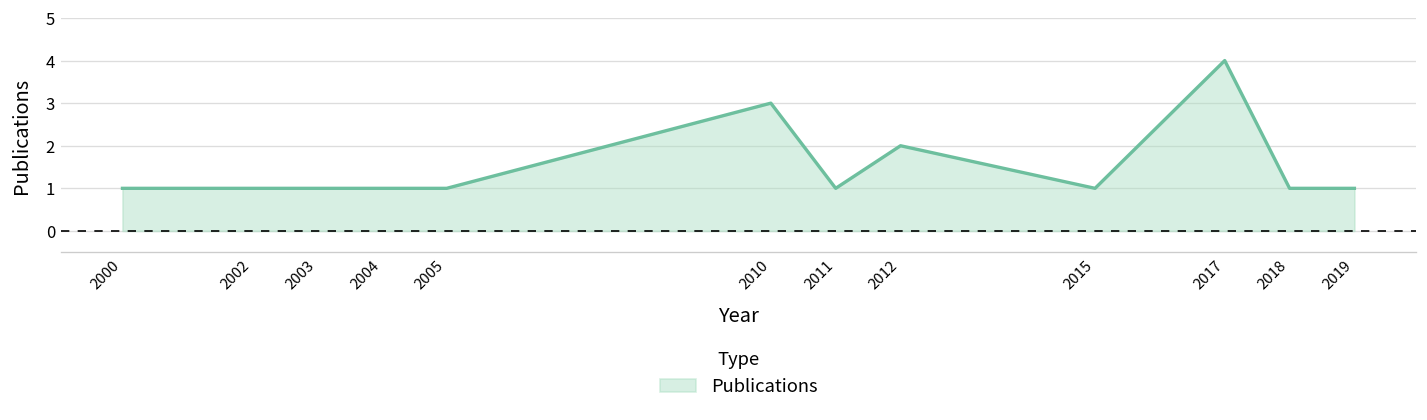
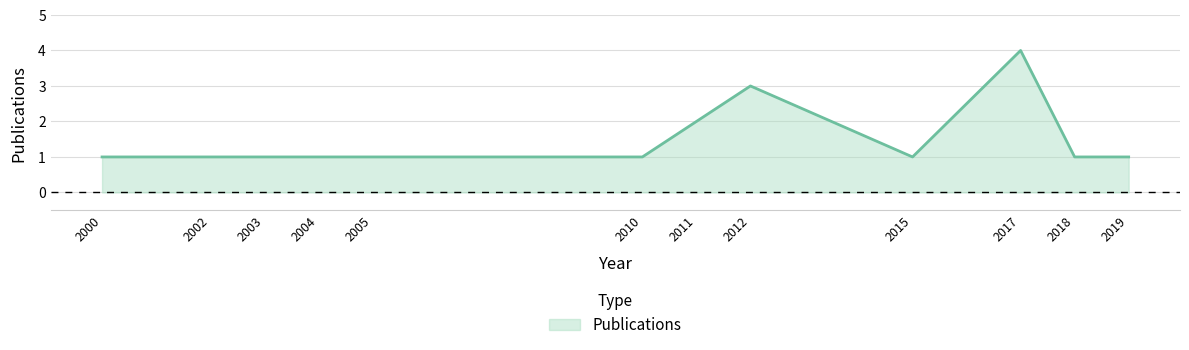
  {
    "2000": 1,
    "2002": 1,
    "2003": 1,
    "2004": 1,
    "2005": 1,
-   "2010": 3,
-   "2011": 1,
-   "2012": 2,
+   "2010": 1,
+   "2011": 2,
+   "2012": 3,
    "2015": 1,
    "2017": 4,
    "2018": 1,
    "2019": 1
  }
